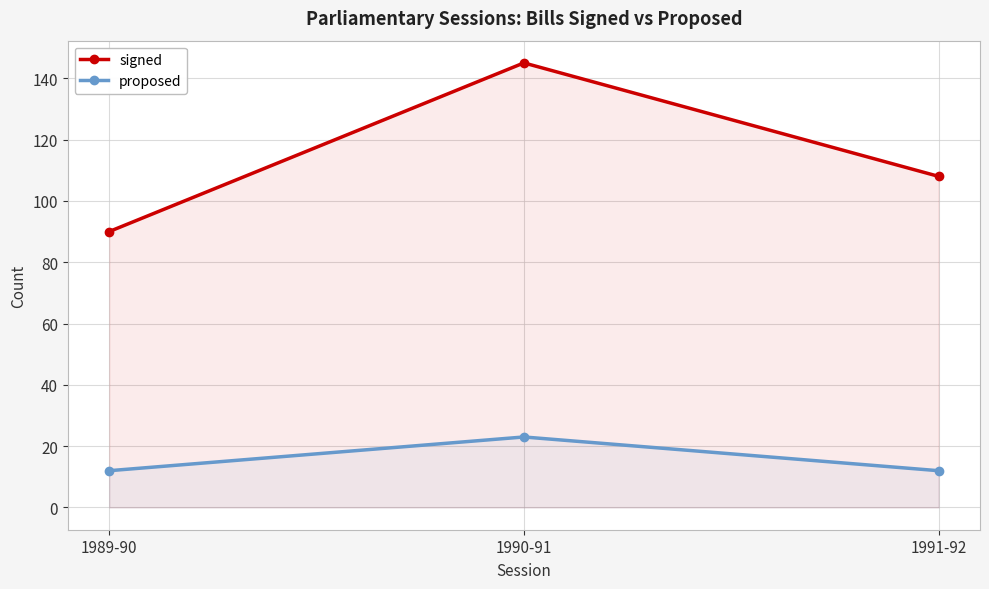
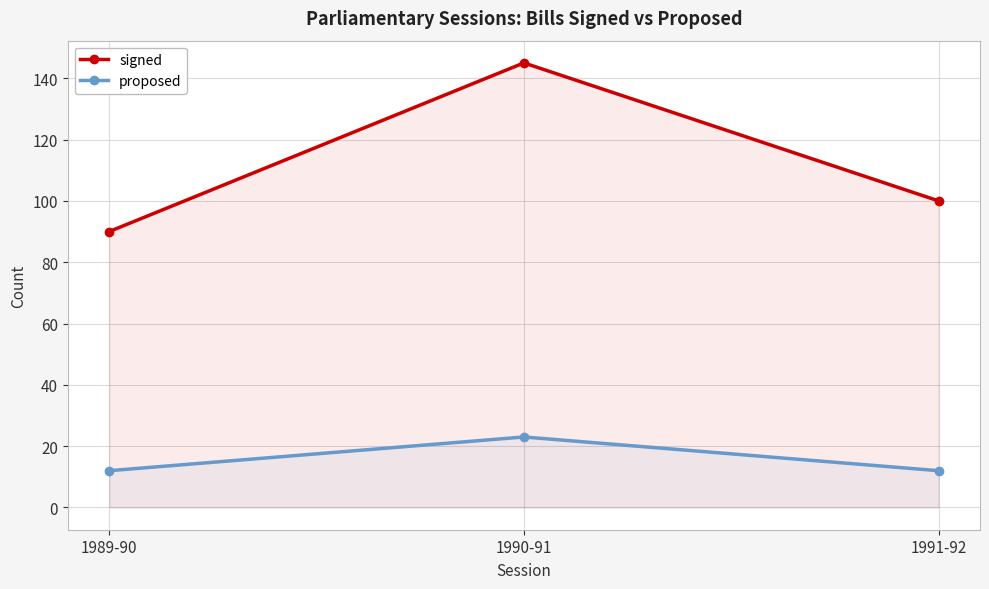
  {
    "signed": {
      "1989-90": 90,
      "1990-91": 145,
-     "1991-92": 108
+     "1991-92": 100
    },
    "proposed": {
      "1989-90": 12,
      "1990-91": 23,
      "1991-92": 12
    }
  }
